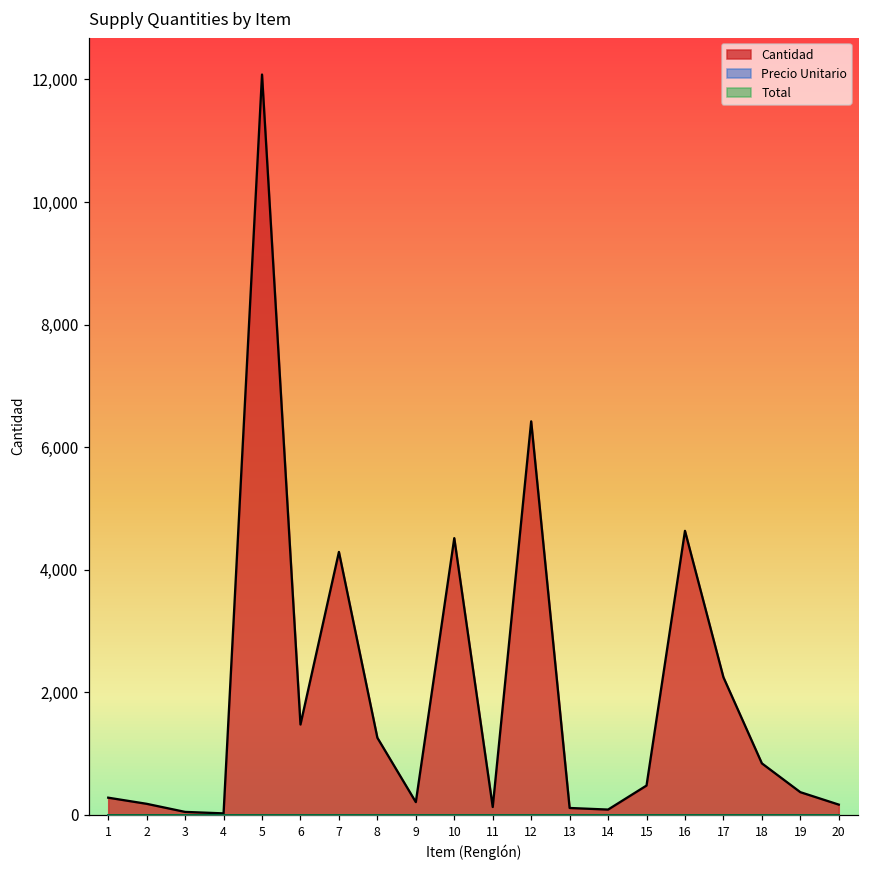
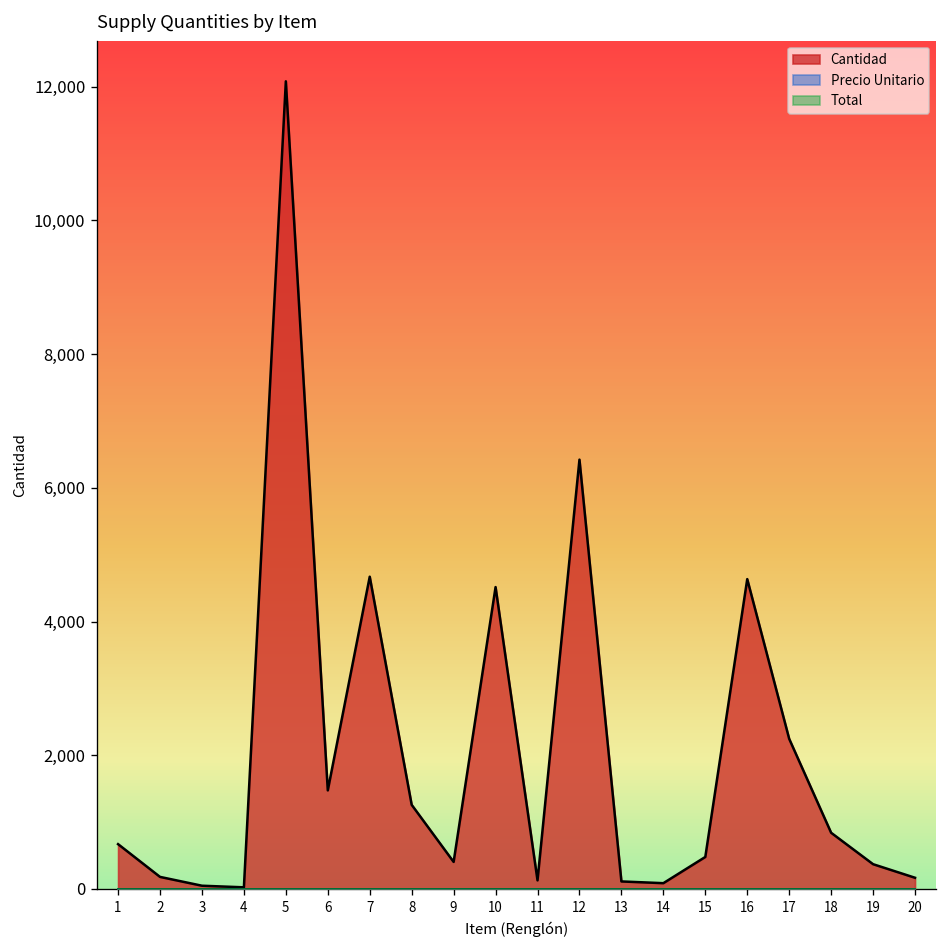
  {
    "Cantidad": {
-     "1": "300",
+     "1": "700",
      "2": "200",
      "3": "0",
      "5": "12,100",
      "6": "1,500",
-     "7": "4,300",
+     "7": "4,700",
      "8": "1,300",
-     "9": "200",
+     "9": "400",
      "10": "4,500",
      "11": "100",
      "12": "6,400",
      "13": "100",
      "14": "100",
      "15": "500",
      "16": "4,600",
      "17": "2,200",
      "18": "800",
      "19": "400",
      "20": "200"
    },
    "Total": {
      "1": "0",
      "2": "0",
      "3": "0",
      "5": "0",
      "6": "0",
      "7": "0",
      "8": "0",
      "9": "0",
      "10": "0",
      "11": "0",
      "12": "0",
      "13": "0",
      "14": "0",
      "15": "0",
      "16": "0",
      "17": "0",
      "18": "0",
      "19": "0",
      "20": "0"
    }
  }
